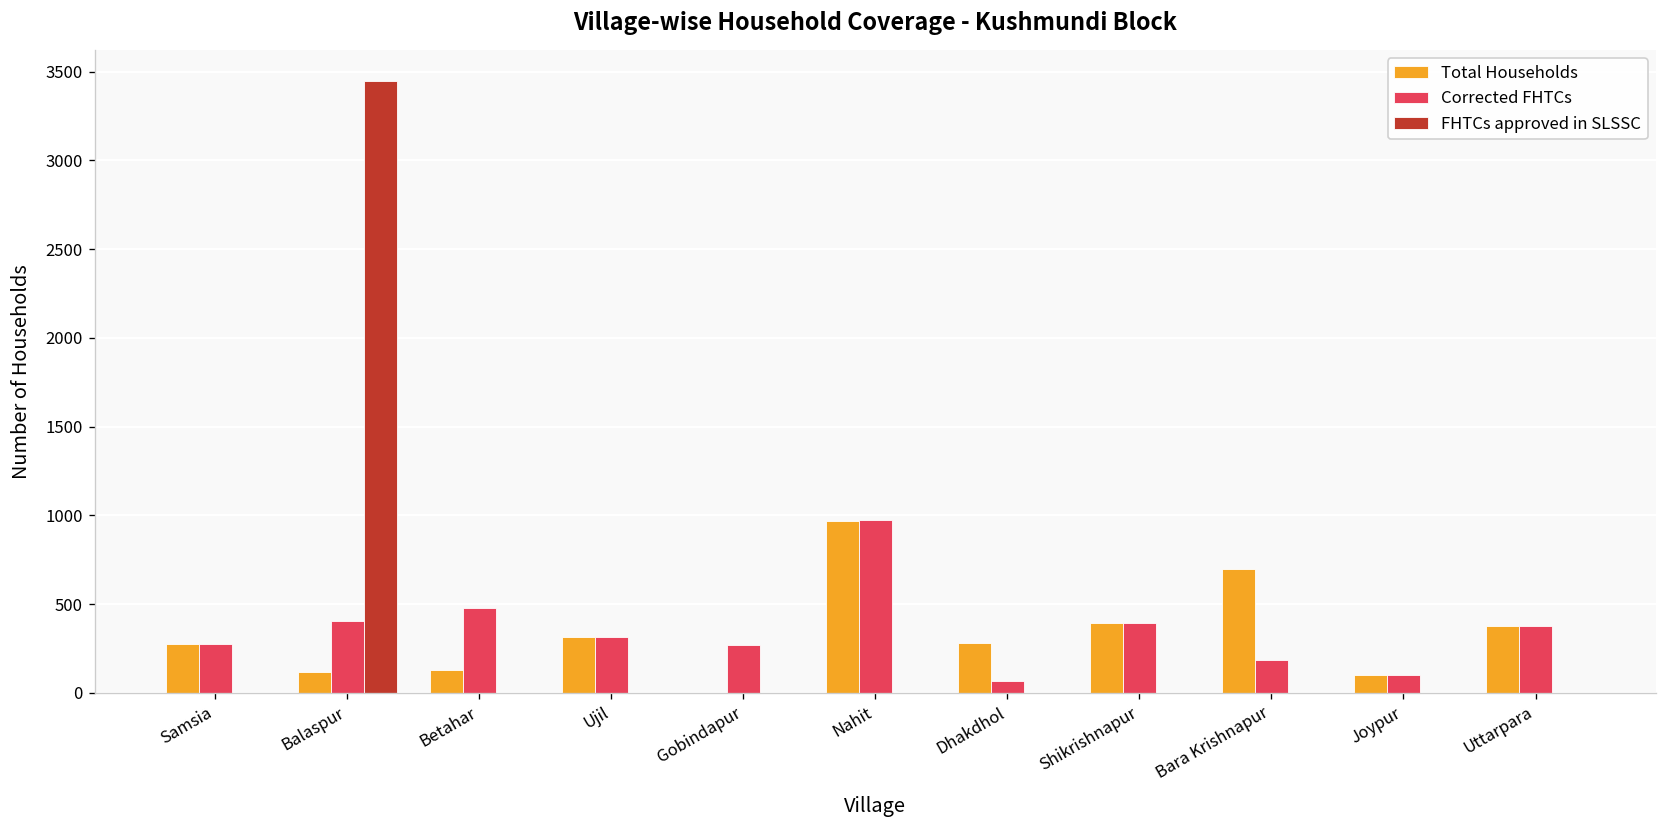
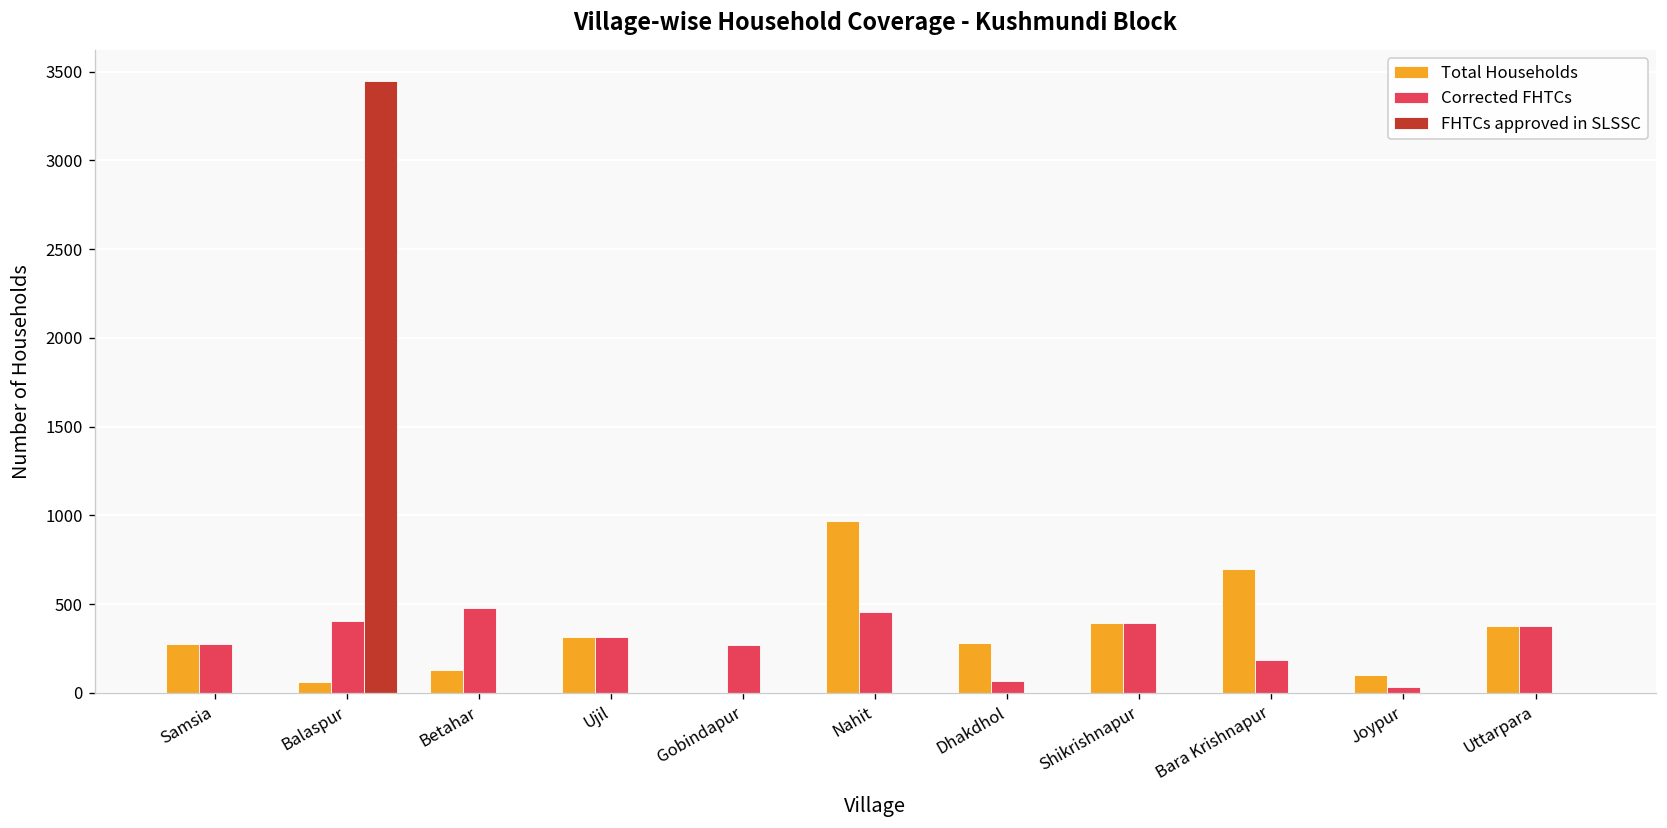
  {
    "Total Households": {
      "Samsia": 280,
-     "Balaspur": 120,
+     "Balaspur": 60,
      "Betahar": 130,
      "Ujil": 320,
      "Gobindapur": 0,
      "Nahit": 970,
      "Dhakdhol": 280,
      "Shikrishnapur": 390,
      "Bara Krishnapur": 700,
      "Joypur": 100,
      "Uttarpara": 380
    },
    "Corrected FHTCs": {
      "Samsia": 280,
      "Balaspur": 410,
      "Betahar": 480,
      "Ujil": 320,
      "Gobindapur": 270,
-     "Nahit": 970,
+     "Nahit": 460,
      "Dhakdhol": 70,
      "Shikrishnapur": 400,
      "Bara Krishnapur": 190,
-     "Joypur": 100,
+     "Joypur": 40,
      "Uttarpara": 380
    },
    "FHTCs approved in SLSSC": {
      "Samsia": 0,
      "Balaspur": 3450,
      "Betahar": 0,
      "Ujil": 0,
      "Gobindapur": 0,
      "Nahit": 0,
      "Dhakdhol": 0,
      "Shikrishnapur": 0,
      "Bara Krishnapur": 0,
      "Joypur": 0,
      "Uttarpara": 0
    }
  }
